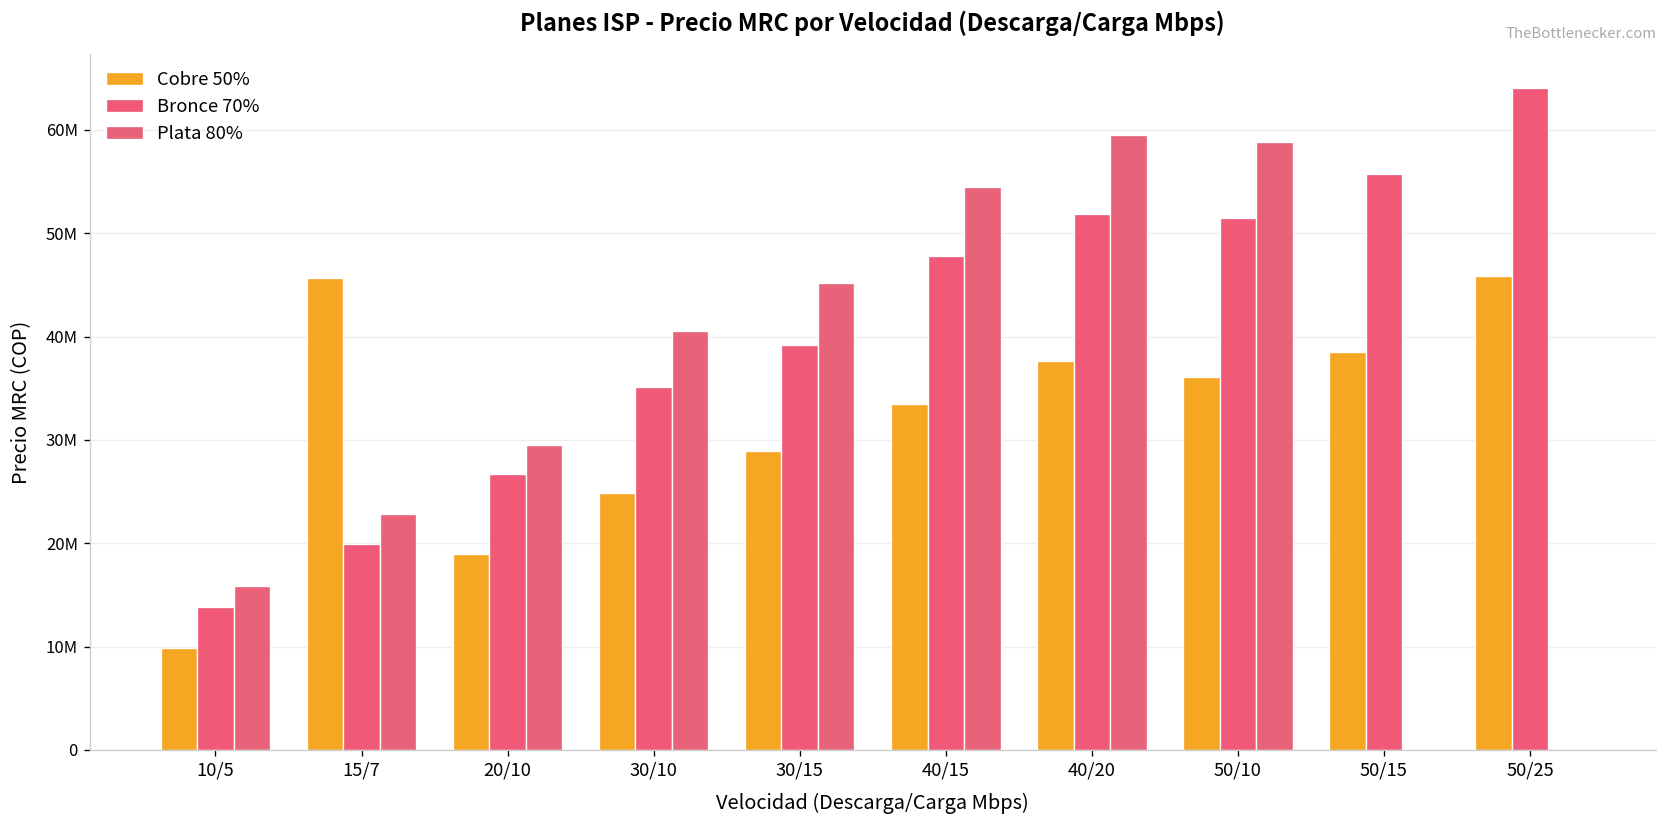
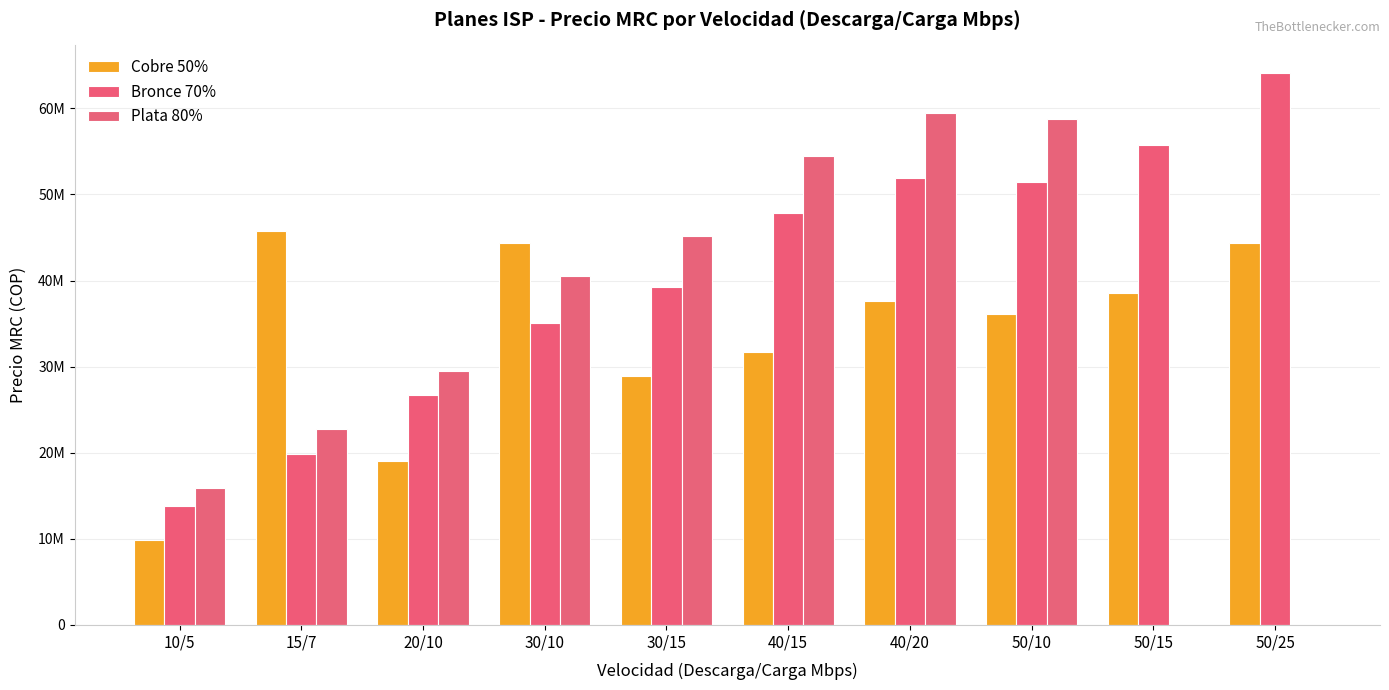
  {
    "Cobre 50%": {
      "10/5": 10000000,
      "15/7": 46000000,
      "20/10": 19000000,
-     "30/10": 25000000,
+     "30/10": 44000000,
      "30/15": 29000000,
-     "40/15": 34000000,
+     "40/15": 32000000,
      "40/20": 38000000,
      "50/10": 36000000,
      "50/15": 39000000,
-     "50/25": 46000000
+     "50/25": 44000000
    }
  }
